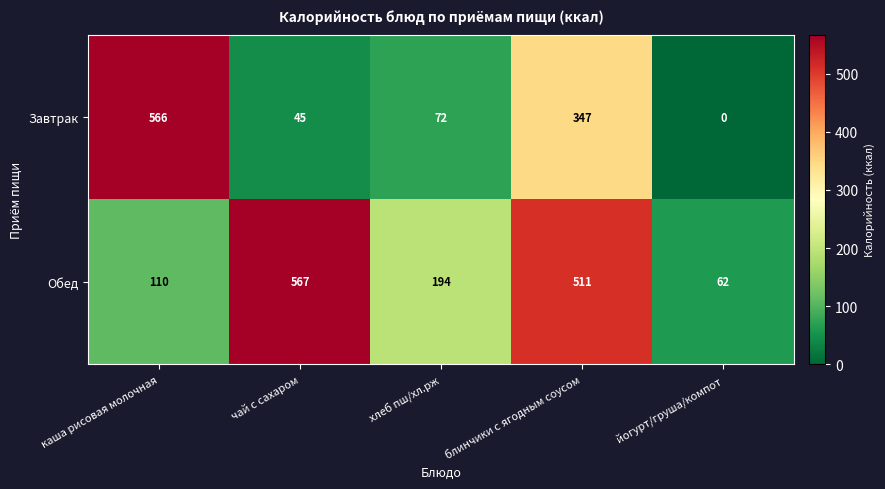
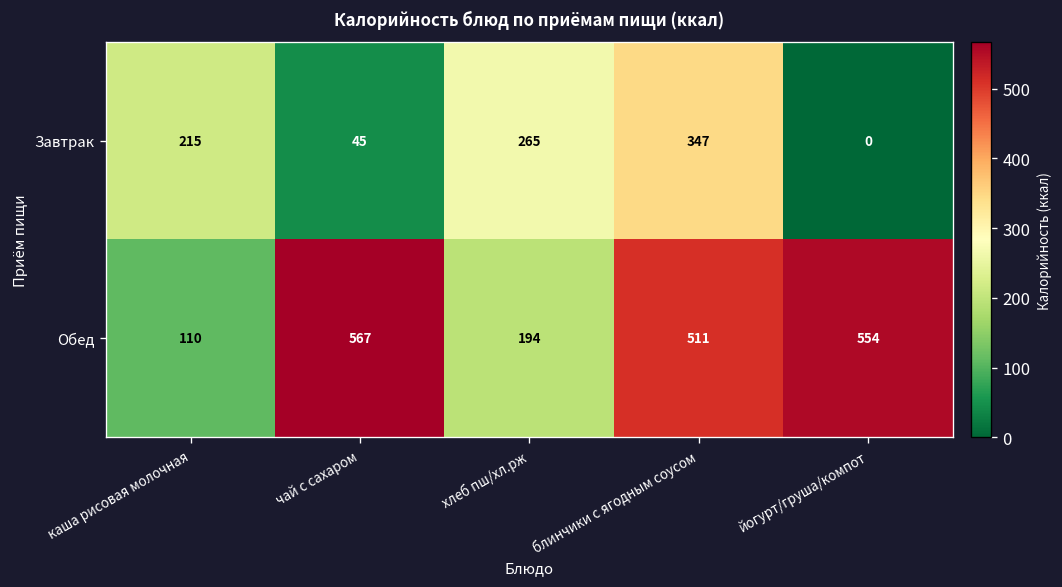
  {
    "Завтрак": {
-     "каша рисовая молочная": 566,
+     "каша рисовая молочная": 215,
      "чай с сахаром": 45,
-     "хлеб пш/хл.рж": 72,
+     "хлеб пш/хл.рж": 265,
      "блинчики с ягодным соусом": 347,
      "йогурт/груша/компот": 0
    },
    "Обед": {
      "каша рисовая молочная": 110,
      "чай с сахаром": 567,
      "хлеб пш/хл.рж": 194,
      "блинчики с ягодным соусом": 511,
-     "йогурт/груша/компот": 62
+     "йогурт/груша/компот": 554
    }
  }
